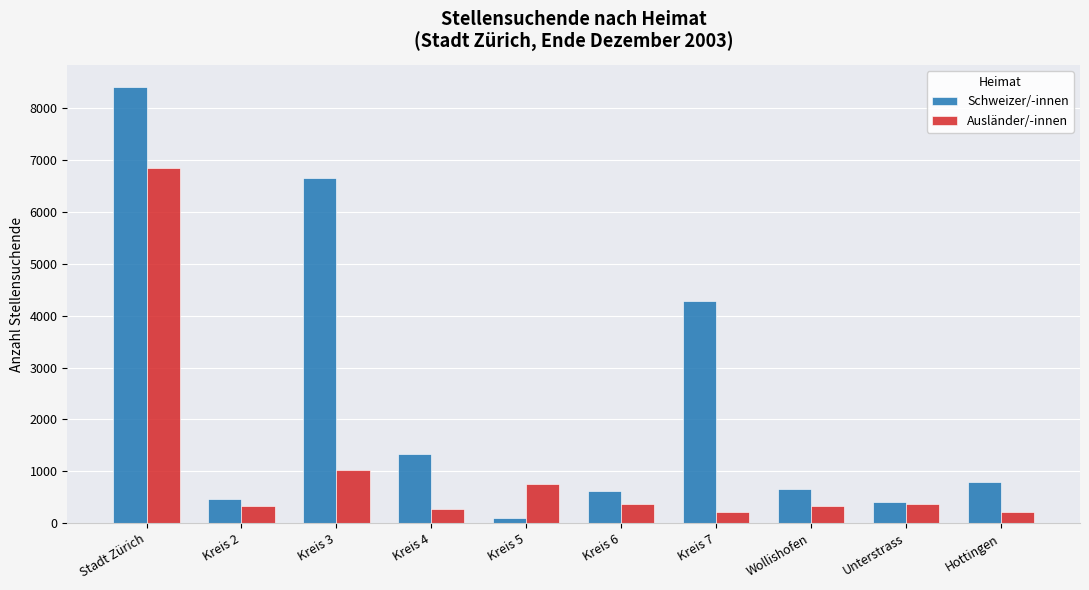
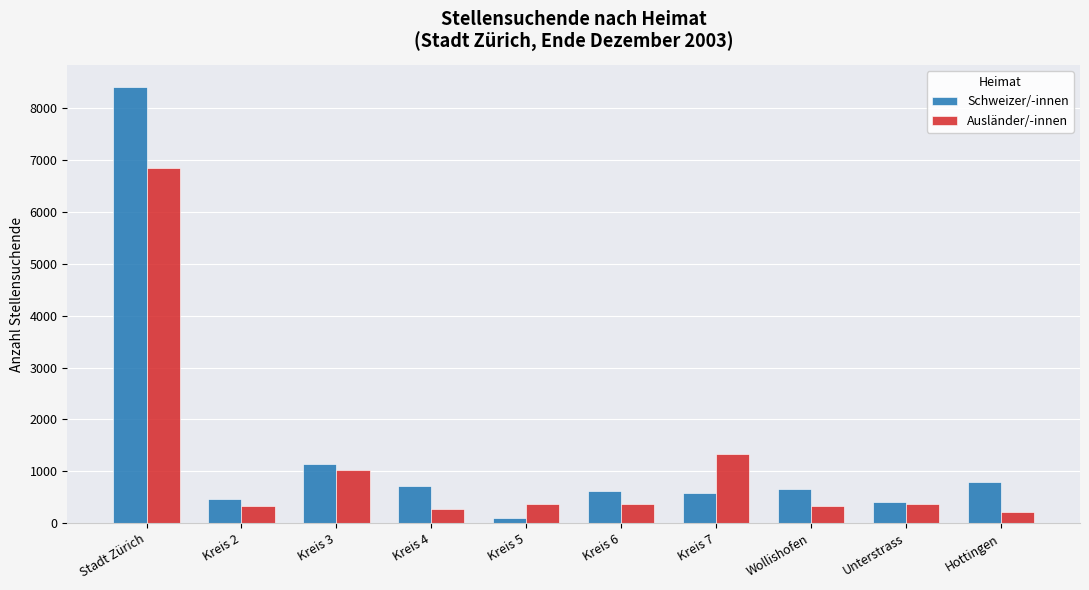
  {
    "Schweizer/-innen": {
      "Stadt Zürich": 8400,
      "Kreis 2": 500,
-     "Kreis 3": 6700,
-     "Kreis 4": 1300,
+     "Kreis 3": 1200,
+     "Kreis 4": 700,
      "Kreis 5": 100,
      "Kreis 6": 600,
-     "Kreis 7": 4300,
+     "Kreis 7": 600,
      "Wollishofen": 700,
      "Unterstrass": 400,
      "Hottingen": 800
    },
    "Ausländer/-innen": {
      "Stadt Zürich": 6800,
      "Kreis 2": 300,
      "Kreis 3": 1000,
      "Kreis 4": 300,
-     "Kreis 5": 800,
+     "Kreis 5": 400,
      "Kreis 6": 400,
-     "Kreis 7": 200,
+     "Kreis 7": 1300,
      "Wollishofen": 300,
      "Unterstrass": 400,
      "Hottingen": 200
    }
  }
